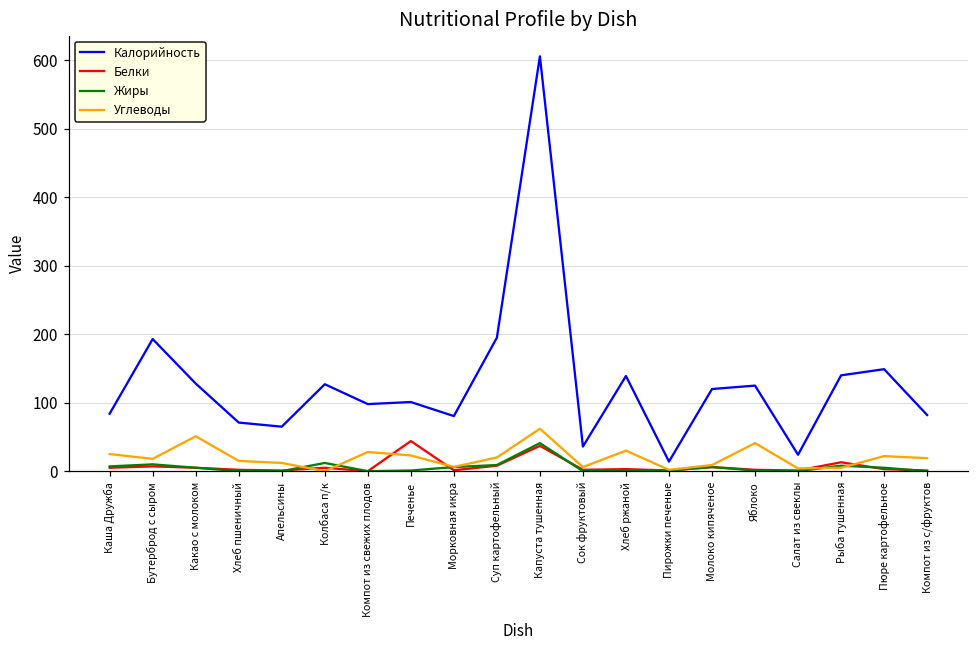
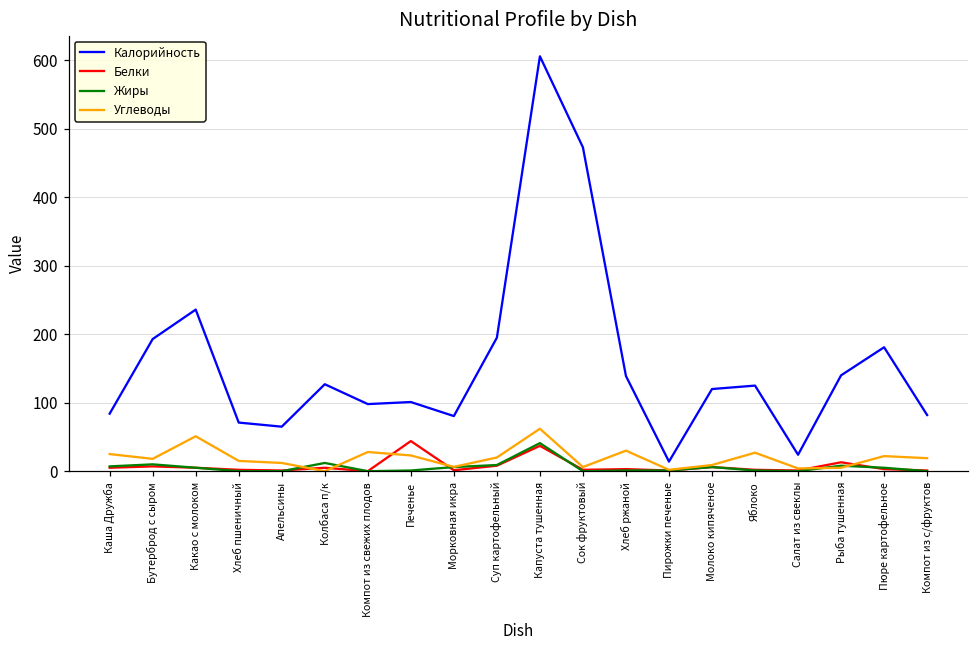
  {
    "Калорийность": {
      "Каша Дружба": 80,
      "Бутерброд с сыром": 190,
-     "Какао с молоком": 130,
+     "Какао с молоком": 240,
      "Хлеб пшеничный": 70,
      "Апельсины": 70,
      "Колбаса п/к": 130,
      "Компот из свежих плодов": 100,
      "Печенье": 100,
      "Морковная икра": 80,
      "Суп картофельный": 200,
      "Капуста тушенная": 610,
-     "Сок фруктовый": 40,
+     "Сок фруктовый": 470,
      "Хлеб ржаной": 140,
      "Пирожки печеные": 10,
      "Молоко кипяченое": 120,
      "Яблоко": 130,
      "Салат из свеклы": 20,
      "Рыба тушенная": 140,
-     "Пюре картофельное": 150,
+     "Пюре картофельное": 180,
      "Компот из с/фруктов": 80
    },
    "Белки": {
      "Колбаса п/к": 10,
      "Печенье": 40,
      "Морковная икра": 0,
      "Рыба тушенная": 10
    },
    "Жиры": {
      "Колбаса п/к": 10,
      "Печенье": 0
    },
    "Углеводы": {
      "Каша Дружба": 30,
      "Бутерброд с сыром": 20,
      "Какао с молоком": 50,
      "Хлеб пшеничный": 20,
      "Апельсины": 10,
      "Колбаса п/к": 0,
      "Компот из свежих плодов": 30,
      "Печенье": 20,
      "Суп картофельный": 20,
      "Капуста тушенная": 60,
      "Хлеб ржаной": 30,
-     "Яблоко": 40,
+     "Яблоко": 30,
      "Пюре картофельное": 20,
      "Компот из с/фруктов": 20
    }
  }
